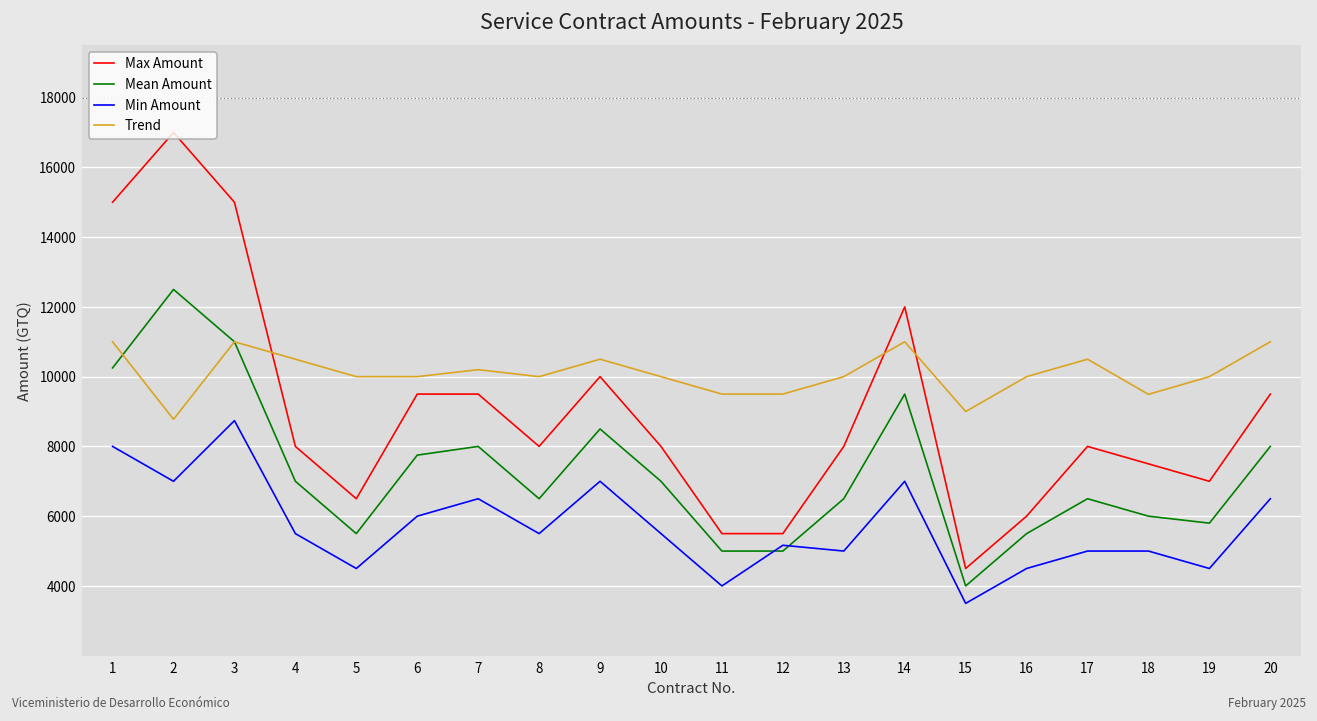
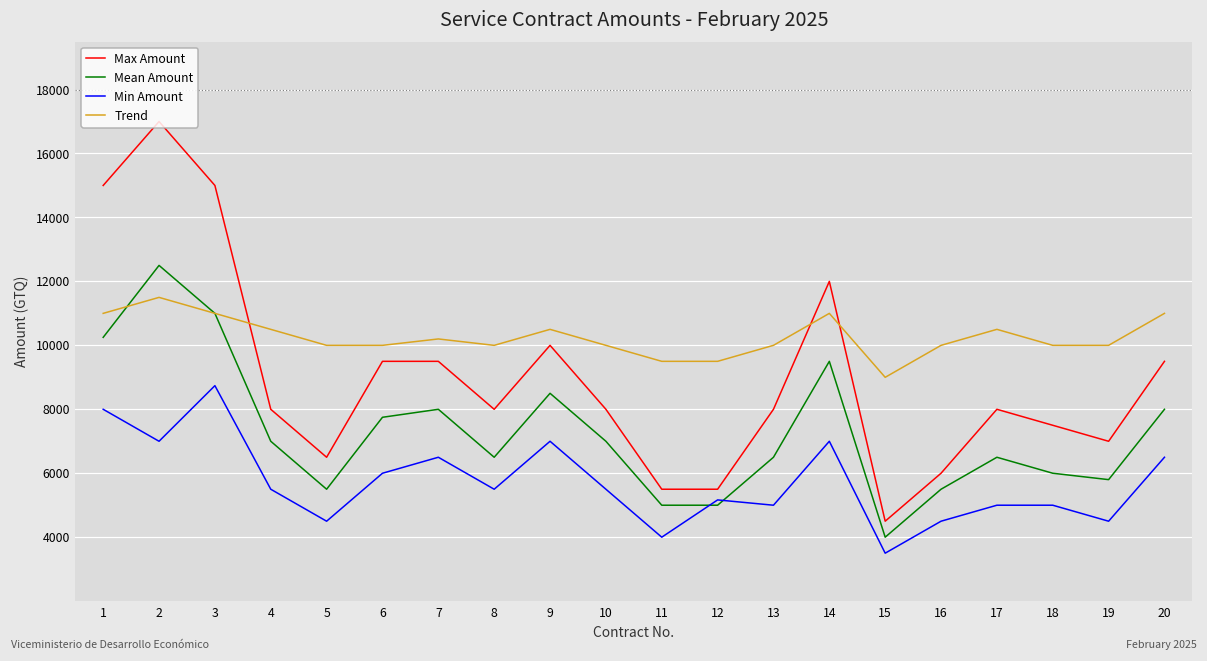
  {
    "Max Amount": {
      "1": 15000,
      "2": 17000,
      "3": 15000,
      "4": 8000,
      "5": 6500,
      "6": 9500,
      "7": 9500,
      "8": 8000,
      "9": 10000,
      "10": 8000,
      "11": 5500,
      "12": 5500,
      "13": 8000,
      "14": 12000,
      "15": 4500,
      "16": 6000,
      "17": 8000,
      "18": 7500,
      "19": 7000,
      "20": 9500
    },
    "Mean Amount": {
      "1": 10300,
      "2": 12500,
      "4": 7000,
      "5": 5500,
      "6": 7800,
      "7": 8000,
      "8": 6500,
      "9": 8500,
      "10": 7000,
      "11": 5000,
      "12": 5000,
      "13": 6500,
      "14": 9500,
      "15": 4000,
      "16": 5500,
      "17": 6500,
      "18": 6000,
      "19": 5800,
      "20": 8000
    },
    "Min Amount": {
      "1": 8000,
      "2": 7000,
      "3": 8700,
      "4": 5500,
      "5": 4500,
      "6": 6000,
      "7": 6500,
      "8": 5500,
      "9": 7000,
      "10": 5500,
      "11": 4000,
      "12": 5200,
      "13": 5000,
      "14": 7000,
      "15": 3500,
      "16": 4500,
      "17": 5000,
      "18": 5000,
      "19": 4500,
      "20": 6500
    },
    "Trend": {
      "1": 11000,
-     "2": 8800,
+     "2": 11500,
      "4": 10500,
      "5": 10000,
      "6": 10000,
      "7": 10200,
      "8": 10000,
      "9": 10500,
      "10": 10000,
      "11": 9500,
      "12": 9500,
      "13": 10000,
      "14": 11000,
      "15": 9000,
      "16": 10000,
      "17": 10500,
-     "18": 9500,
+     "18": 10000,
      "19": 10000,
      "20": 11000
    }
  }
